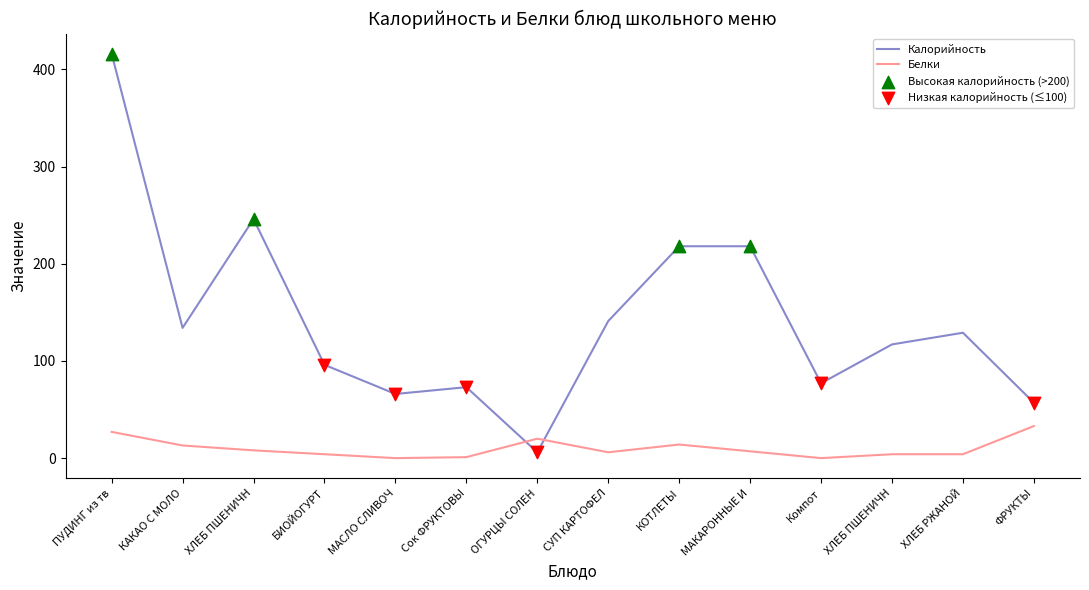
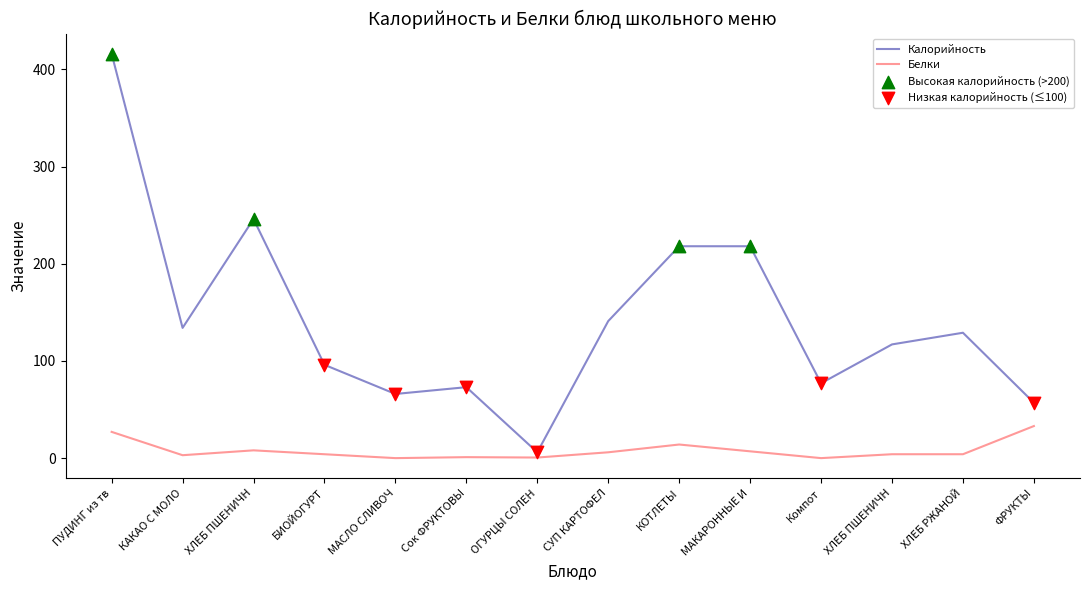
  {
    "Калорийность": {
      "КАКАО С МОЛО": 130,
      "СУП КАРТОФЕЛ": 140,
      "ХЛЕБ РЖАНОЙ": 130
    },
    "Белки": {
      "ПУДИНГ из тв": 30,
-     "КАКАО С МОЛО": 10,
+     "КАКАО С МОЛО": 0,
      "БИОЙОГУРТ": 0,
      "МАСЛО СЛИВОЧ": 0,
      "Сок ФРУКТОВЫ": 0,
-     "ОГУРЦЫ СОЛЕН": 20,
+     "ОГУРЦЫ СОЛЕН": 0,
      "СУП КАРТОФЕЛ": 10,
      "КОТЛЕТЫ": 10,
      "МАКАРОННЫЕ И": 10,
      "Компот": 0,
      "ХЛЕБ РЖАНОЙ": 0,
      "ФРУКТЫ": 30
    }
  }
